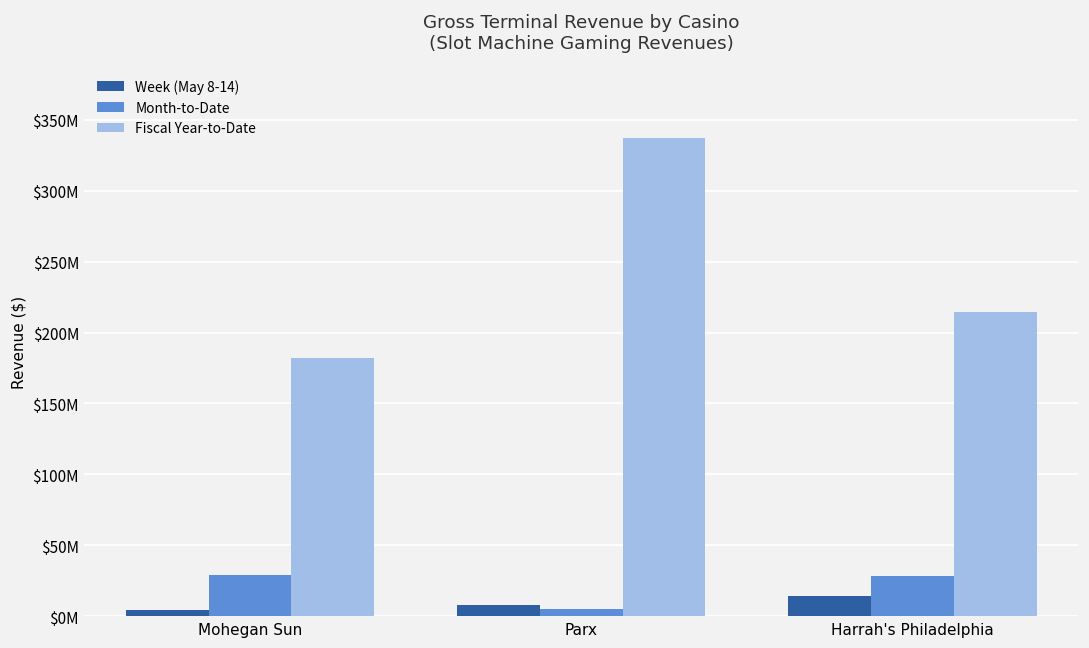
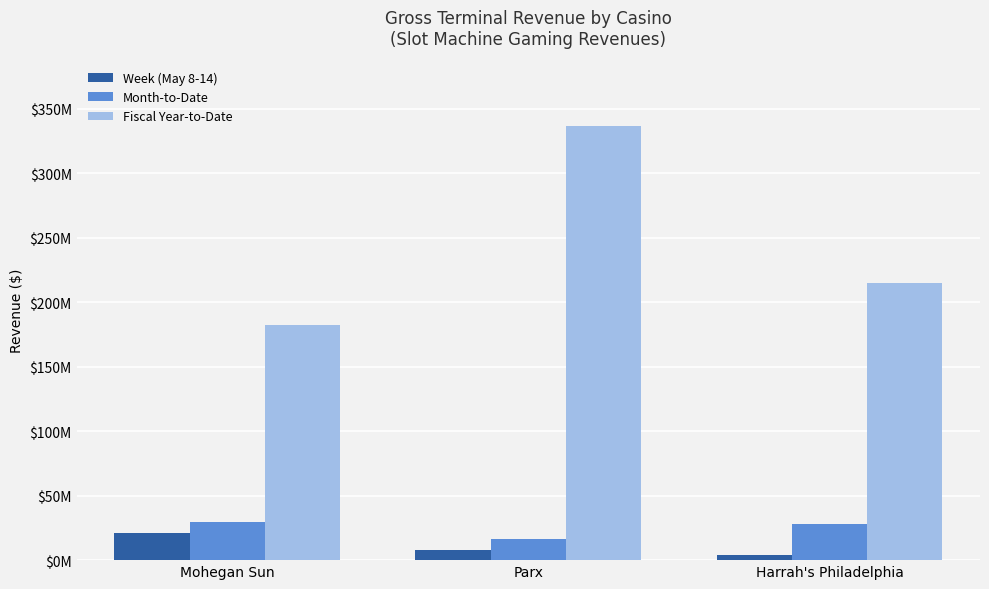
  {
    "Week (May 8-14)": {
-     "Mohegan Sun": "$4000000",
+     "Mohegan Sun": "$21000000",
      "Parx": "$8000000",
-     "Harrah's Philadelphia": "$14000000"
+     "Harrah's Philadelphia": "$4000000"
    },
    "Month-to-Date": {
      "Mohegan Sun": "$29000000",
-     "Parx": "$5000000",
+     "Parx": "$16000000",
      "Harrah's Philadelphia": "$28000000"
    },
    "Fiscal Year-to-Date": {
      "Mohegan Sun": "$182000000",
      "Parx": "$337000000",
      "Harrah's Philadelphia": "$215000000"
    }
  }
